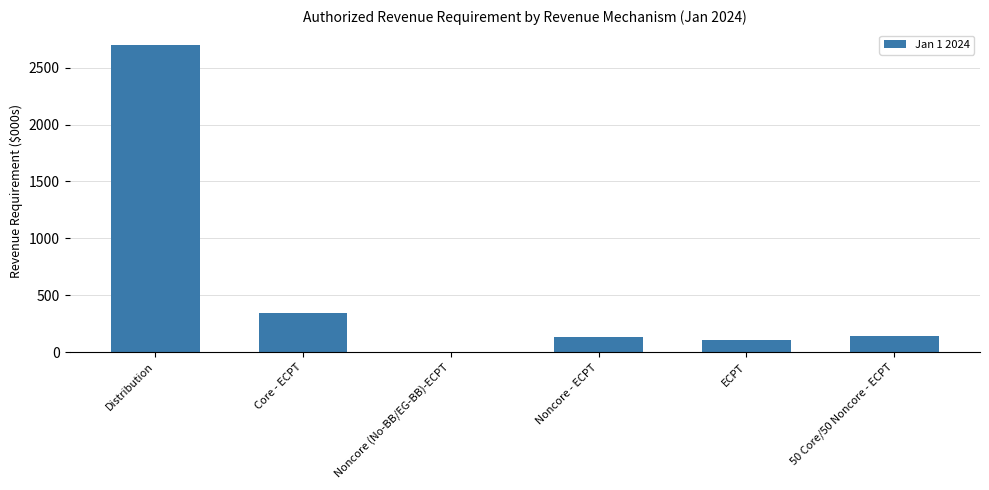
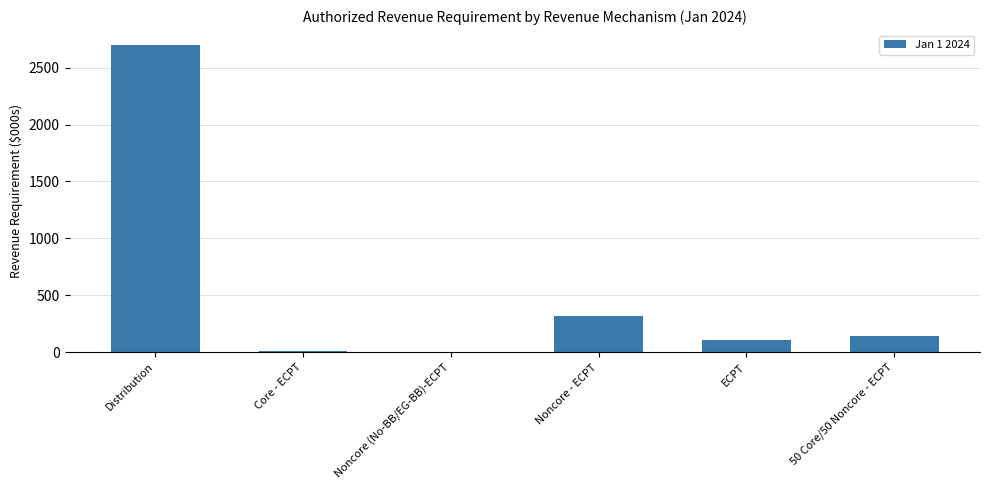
  {
    "Distribution": 2700,
-   "Core - ECPT": 340,
-   "Noncore - ECPT": 130,
+   "Core - ECPT": 10,
+   "Noncore - ECPT": 320,
    "ECPT": 110,
    "50 Core/50 Noncore - ECPT": 140
  }
